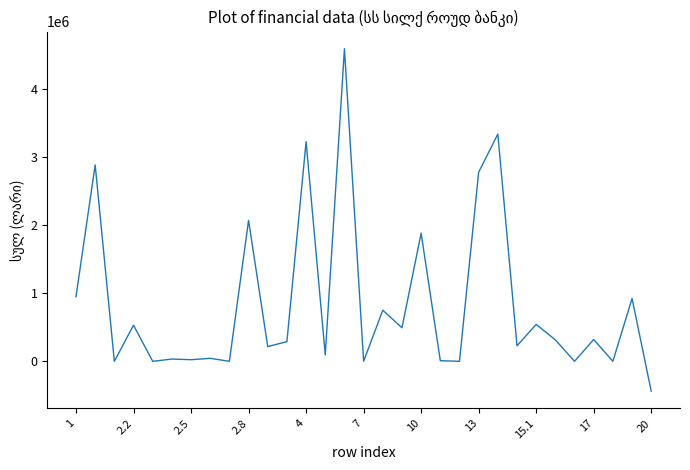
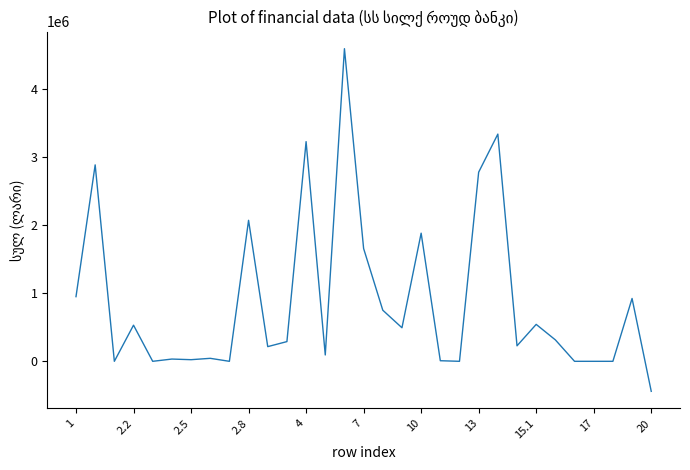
  {
    "1": 900000,
    "2.2": 500000,
    "2.5": 0,
    "2.8": 2100000,
    "4": 3200000,
-   "7": 0,
+   "7": 1700000,
    "10": 1900000,
    "13": 2800000,
    "15.1": 500000,
-   "17": 300000,
+   "17": 0,
    "20": -400000
  }
